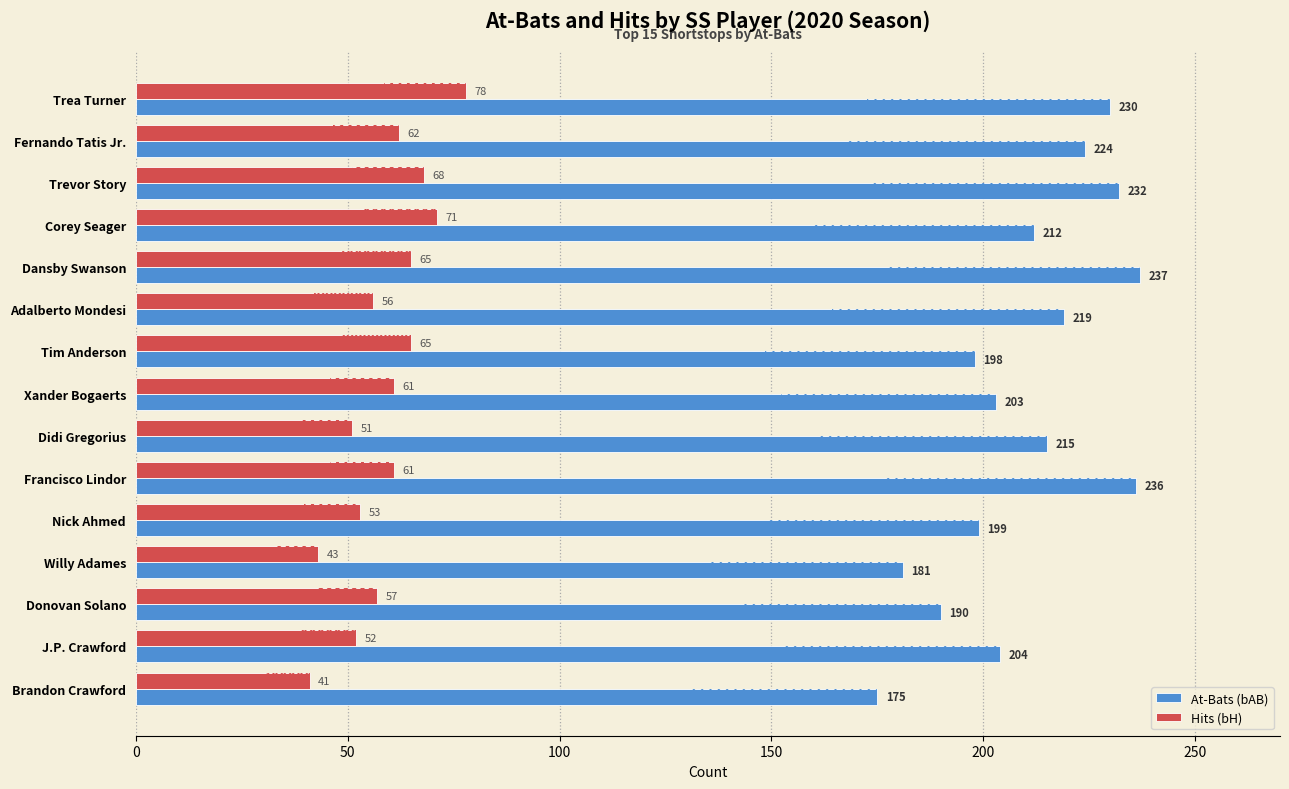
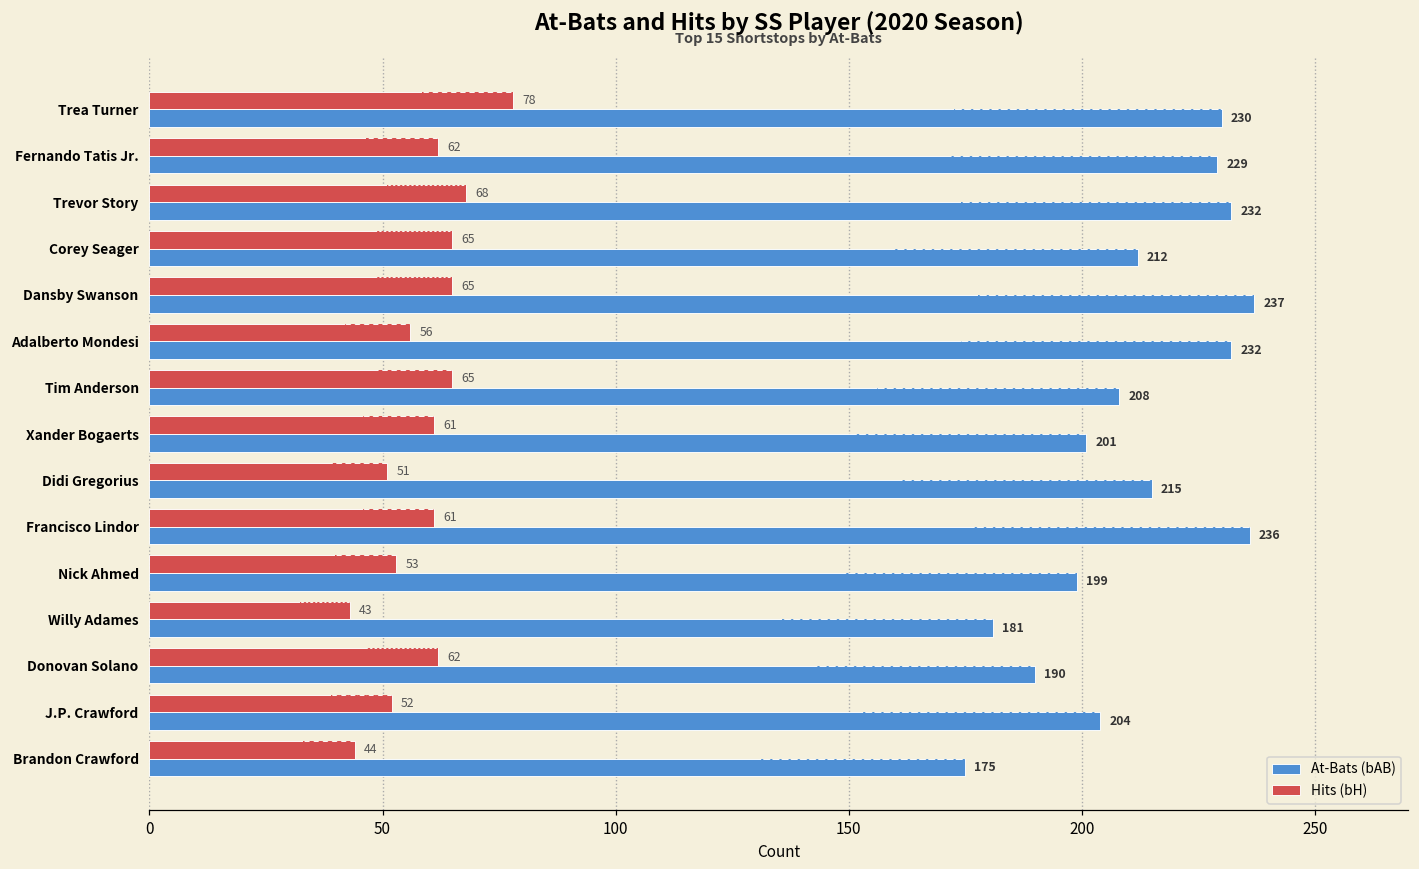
  {
    "At-Bats (bAB)": {
      "Trea Turner": 230,
-     "Fernando Tatis Jr.": 224,
+     "Fernando Tatis Jr.": 229,
      "Trevor Story": 232,
      "Corey Seager": 212,
      "Dansby Swanson": 237,
-     "Adalberto Mondesi": 219,
-     "Tim Anderson": 198,
-     "Xander Bogaerts": 203,
+     "Adalberto Mondesi": 232,
+     "Tim Anderson": 208,
+     "Xander Bogaerts": 201,
      "Didi Gregorius": 215,
      "Francisco Lindor": 236,
      "Nick Ahmed": 199,
      "Willy Adames": 181,
      "Donovan Solano": 190,
      "J.P. Crawford": 204,
      "Brandon Crawford": 175
    },
    "Hits (bH)": {
      "Trea Turner": 78,
      "Fernando Tatis Jr.": 62,
      "Trevor Story": 68,
-     "Corey Seager": 71,
+     "Corey Seager": 65,
      "Dansby Swanson": 65,
      "Adalberto Mondesi": 56,
      "Tim Anderson": 65,
      "Xander Bogaerts": 61,
      "Didi Gregorius": 51,
      "Francisco Lindor": 61,
      "Nick Ahmed": 53,
      "Willy Adames": 43,
-     "Donovan Solano": 57,
+     "Donovan Solano": 62,
      "J.P. Crawford": 52,
-     "Brandon Crawford": 41
+     "Brandon Crawford": 44
    }
  }
